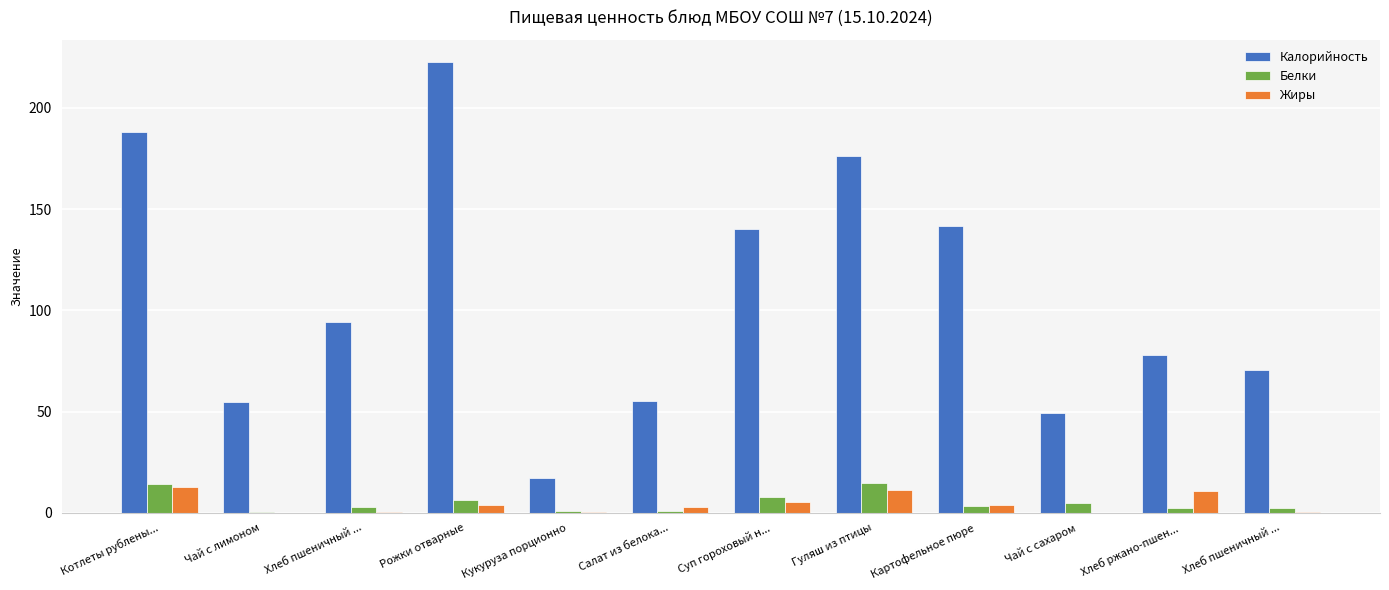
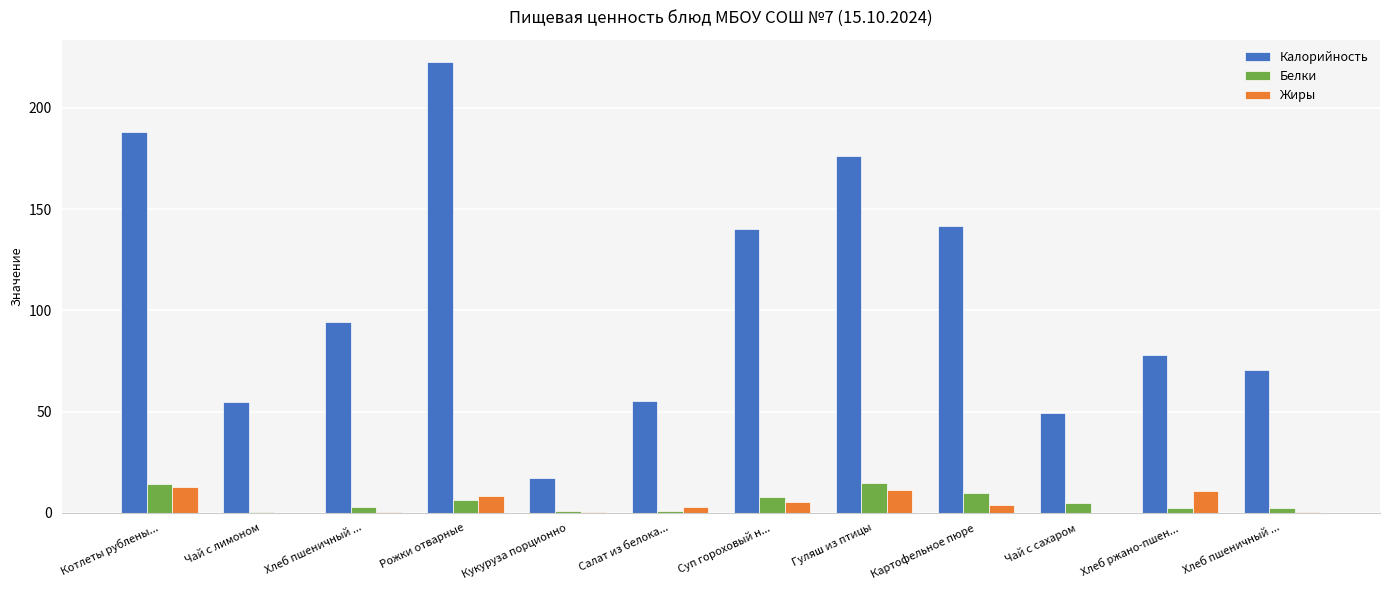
  {
    "Калорийность": {
      "Котлеты рублены...": 188,
      "Чай с лимоном": 55,
      "Рожки отварные": 222,
      "Кукуруза порционно": 17,
      "Салат из белока...": 55,
      "Суп гороховый н...": 140,
      "Гуляш из птицы": 176,
      "Картофельное пюре": 142,
      "Чай с сахаром": 49,
      "Хлеб ржано-пшен...": 78
    },
    "Белки": {
      "Котлеты рублены...": 14,
      "Рожки отварные": 6,
      "Суп гороховый н...": 8,
      "Гуляш из птицы": 15,
-     "Картофельное пюре": 3,
+     "Картофельное пюре": 10,
      "Чай с сахаром": 5,
      "Хлеб ржано-пшен...": 3
    },
    "Жиры": {
      "Котлеты рублены...": 13,
-     "Рожки отварные": 4,
+     "Рожки отварные": 8,
      "Салат из белока...": 3,
      "Суп гороховый н...": 6,
      "Гуляш из птицы": 11,
      "Картофельное пюре": 4,
      "Хлеб ржано-пшен...": 11
    }
  }
